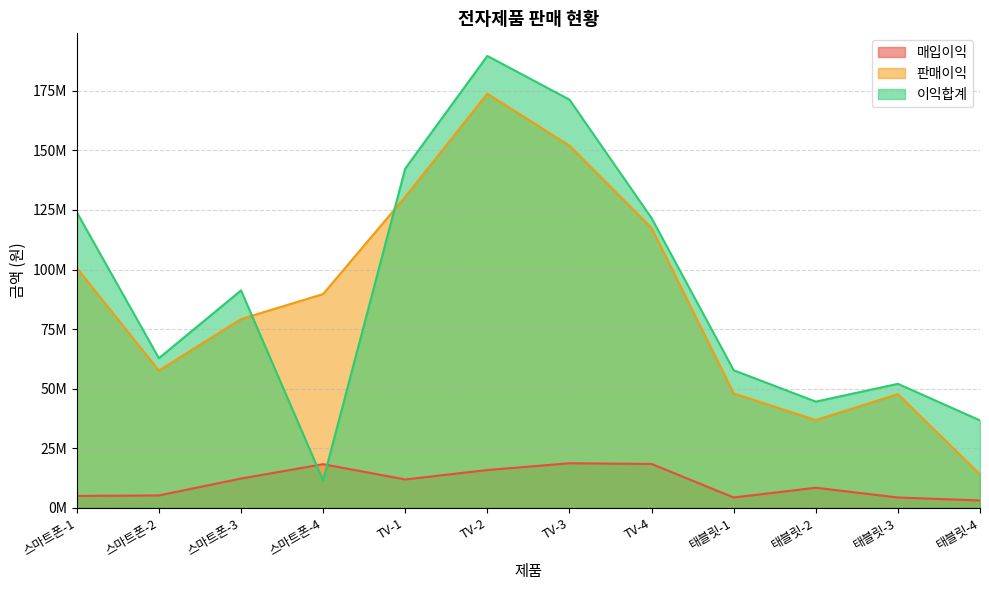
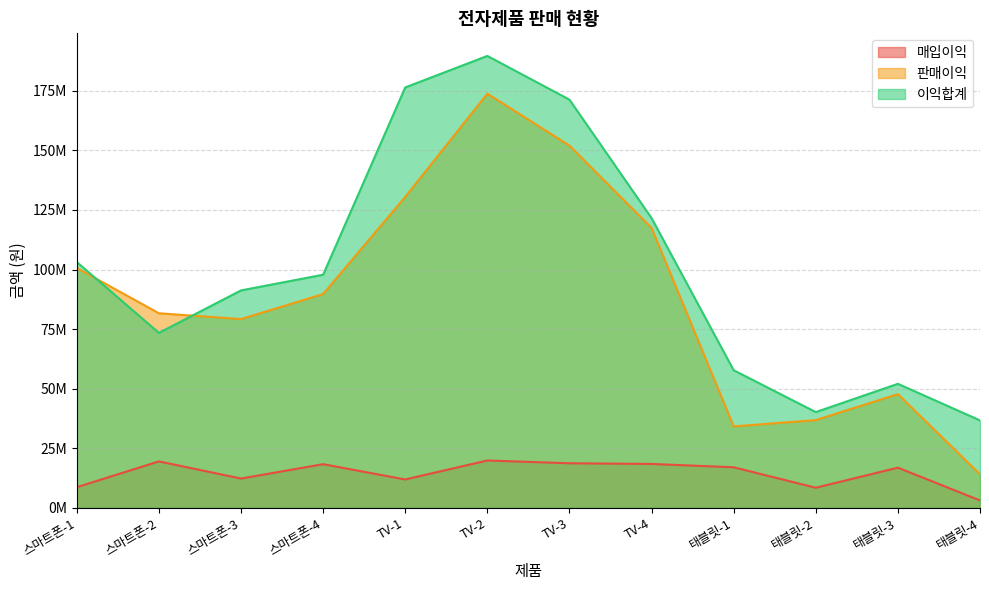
  {
    "매입이익": {
-     "스마트폰-1": 5000000,
-     "스마트폰-2": 5000000,
+     "스마트폰-1": 9000000,
+     "스마트폰-2": 19000000,
      "스마트폰-3": 12000000,
      "스마트폰-4": 18000000,
      "TV-1": 12000000,
-     "TV-2": 16000000,
+     "TV-2": 20000000,
      "TV-3": 19000000,
      "TV-4": 18000000,
-     "태블릿-1": 4000000,
+     "태블릿-1": 17000000,
      "태블릿-2": 8000000,
-     "태블릿-3": 4000000,
+     "태블릿-3": 17000000,
      "태블릿-4": 3000000
    },
    "판매이익": {
      "스마트폰-1": 101000000,
-     "스마트폰-2": 58000000,
+     "스마트폰-2": 82000000,
      "스마트폰-3": 79000000,
      "스마트폰-4": 90000000,
      "TV-1": 131000000,
      "TV-2": 174000000,
      "TV-3": 152000000,
      "TV-4": 117000000,
-     "태블릿-1": 48000000,
+     "태블릿-1": 34000000,
      "태블릿-2": 37000000,
      "태블릿-3": 48000000,
      "태블릿-4": 14000000
    },
    "이익합계": {
-     "스마트폰-1": 124000000,
-     "스마트폰-2": 63000000,
+     "스마트폰-1": 103000000,
+     "스마트폰-2": 73000000,
      "스마트폰-3": 91000000,
-     "스마트폰-4": 11000000,
-     "TV-1": 142000000,
+     "스마트폰-4": 98000000,
+     "TV-1": 176000000,
      "TV-2": 190000000,
      "TV-3": 171000000,
      "TV-4": 122000000,
      "태블릿-1": 58000000,
-     "태블릿-2": 45000000,
+     "태블릿-2": 40000000,
      "태블릿-3": 52000000,
      "태블릿-4": 37000000
    }
  }
